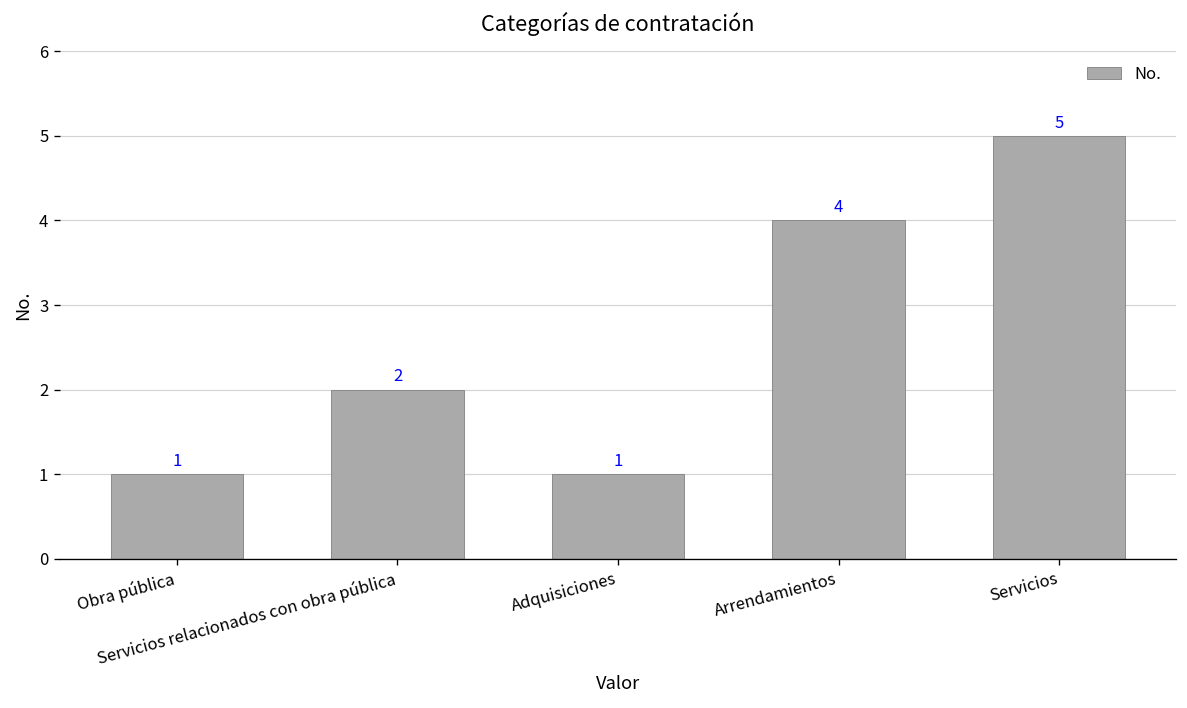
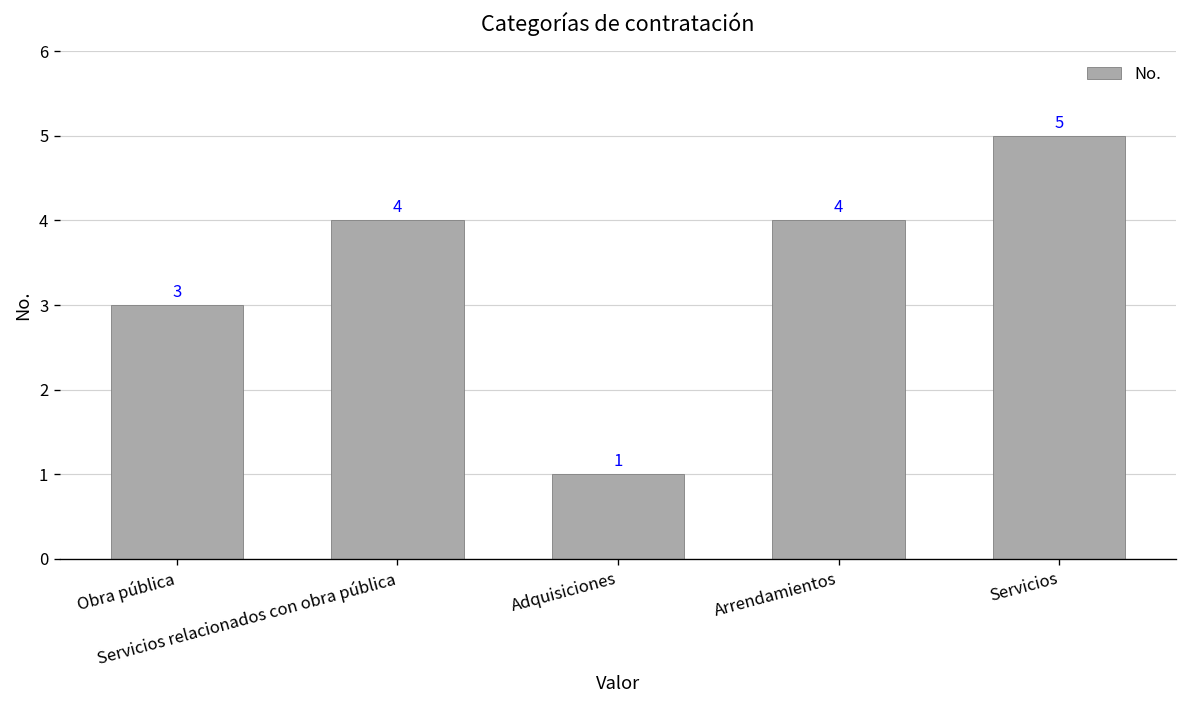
  {
-   "Obra pública": 1,
-   "Servicios relacionados con obra pública": 2,
+   "Obra pública": 3,
+   "Servicios relacionados con obra pública": 4,
    "Adquisiciones": 1,
    "Arrendamientos": 4,
    "Servicios": 5
  }
